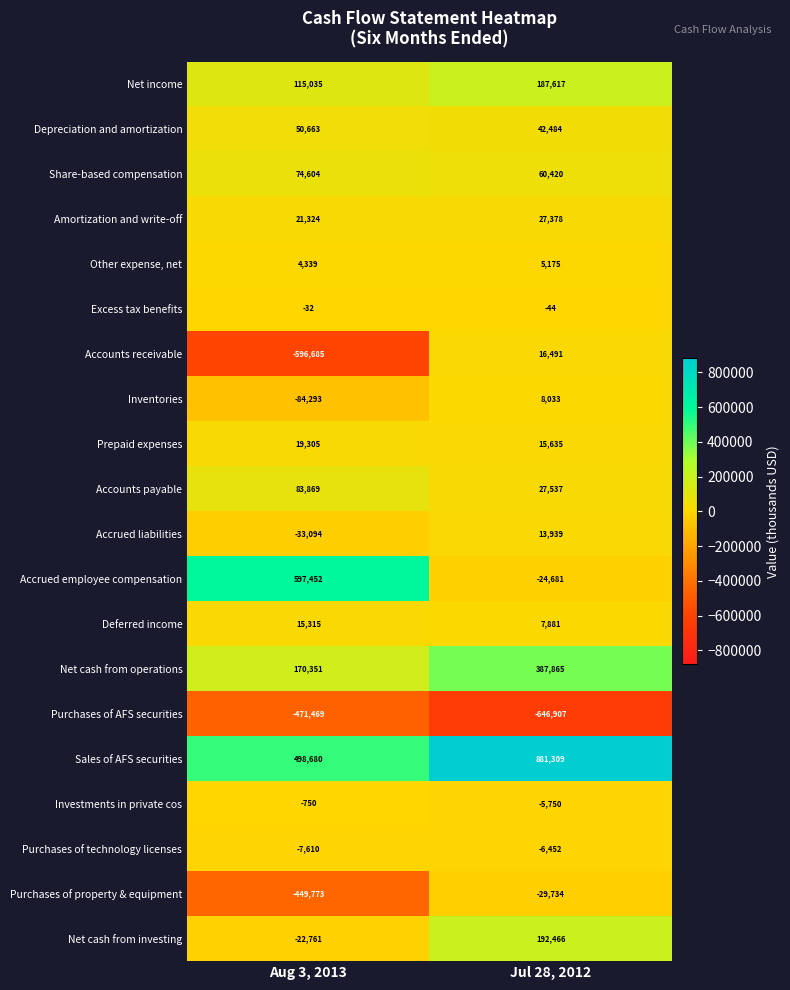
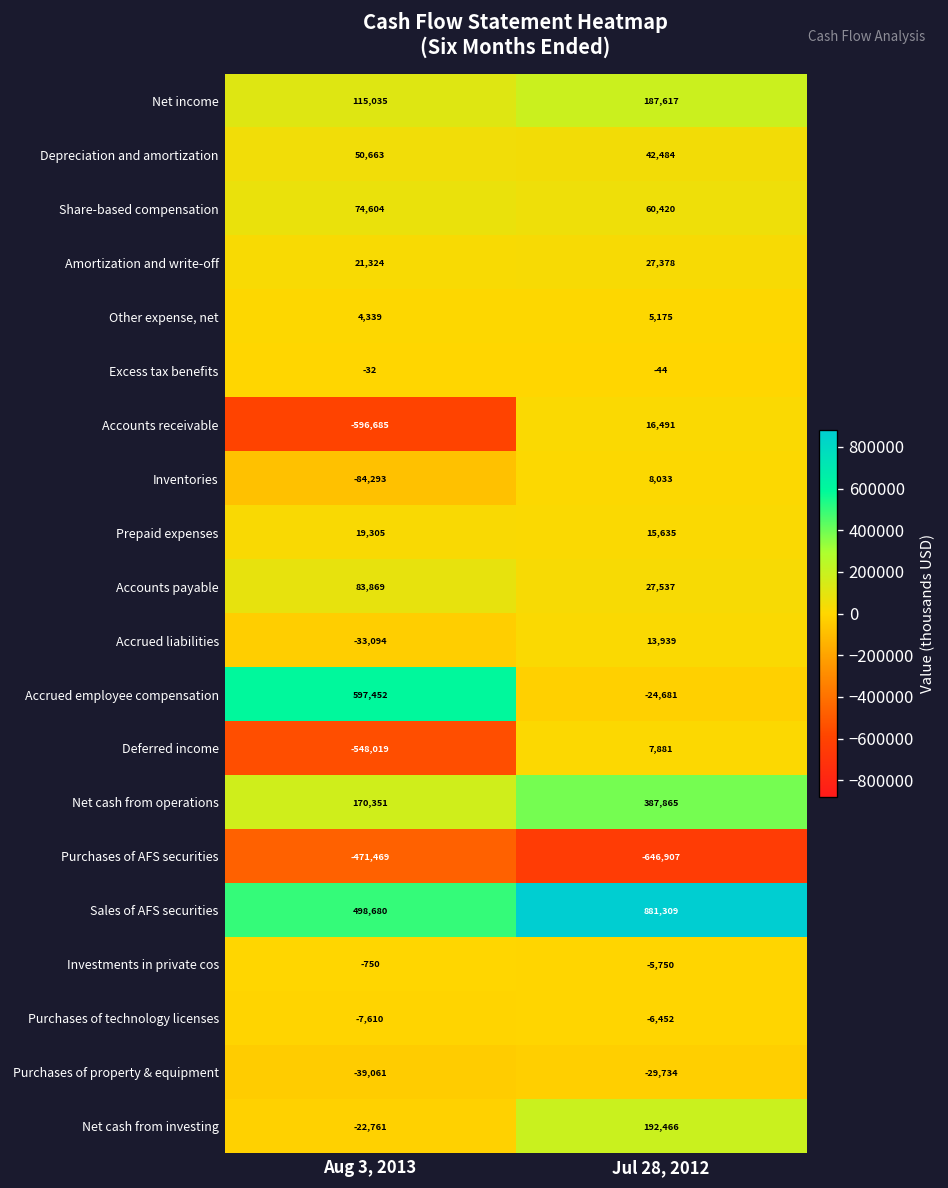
  {
    "Net income": {
      "Aug 3, 2013": "115,035",
      "Jul 28, 2012": "187,617"
    },
    "Depreciation and amortization": {
      "Aug 3, 2013": "50,663",
      "Jul 28, 2012": "42,484"
    },
    "Share-based compensation": {
      "Aug 3, 2013": "74,604",
      "Jul 28, 2012": "60,420"
    },
    "Amortization and write-off": {
      "Aug 3, 2013": "21,324",
      "Jul 28, 2012": "27,378"
    },
    "Other expense, net": {
      "Aug 3, 2013": "4,339",
      "Jul 28, 2012": "5,175"
    },
    "Excess tax benefits": {
      "Aug 3, 2013": "-32",
      "Jul 28, 2012": "-44"
    },
    "Accounts receivable": {
      "Aug 3, 2013": "-596,685",
      "Jul 28, 2012": "16,491"
    },
    "Inventories": {
      "Aug 3, 2013": "-84,293",
      "Jul 28, 2012": "8,033"
    },
    "Prepaid expenses": {
      "Aug 3, 2013": "19,305",
      "Jul 28, 2012": "15,635"
    },
    "Accounts payable": {
      "Aug 3, 2013": "83,869",
      "Jul 28, 2012": "27,537"
    },
    "Accrued liabilities": {
      "Aug 3, 2013": "-33,094",
      "Jul 28, 2012": "13,939"
    },
    "Accrued employee compensation": {
      "Aug 3, 2013": "597,452",
      "Jul 28, 2012": "-24,681"
    },
    "Deferred income": {
-     "Aug 3, 2013": "15,315",
+     "Aug 3, 2013": "-548,019",
      "Jul 28, 2012": "7,881"
    },
    "Net cash from operations": {
      "Aug 3, 2013": "170,351",
      "Jul 28, 2012": "387,865"
    },
    "Purchases of AFS securities": {
      "Aug 3, 2013": "-471,469",
      "Jul 28, 2012": "-646,907"
    },
    "Sales of AFS securities": {
      "Aug 3, 2013": "498,680",
      "Jul 28, 2012": "881,309"
    },
    "Investments in private cos": {
      "Aug 3, 2013": "-750",
      "Jul 28, 2012": "-5,750"
    },
    "Purchases of technology licenses": {
      "Aug 3, 2013": "-7,610",
      "Jul 28, 2012": "-6,452"
    },
    "Purchases of property & equipment": {
-     "Aug 3, 2013": "-449,773",
+     "Aug 3, 2013": "-39,061",
      "Jul 28, 2012": "-29,734"
    },
    "Net cash from investing": {
      "Aug 3, 2013": "-22,761",
      "Jul 28, 2012": "192,466"
    }
  }
